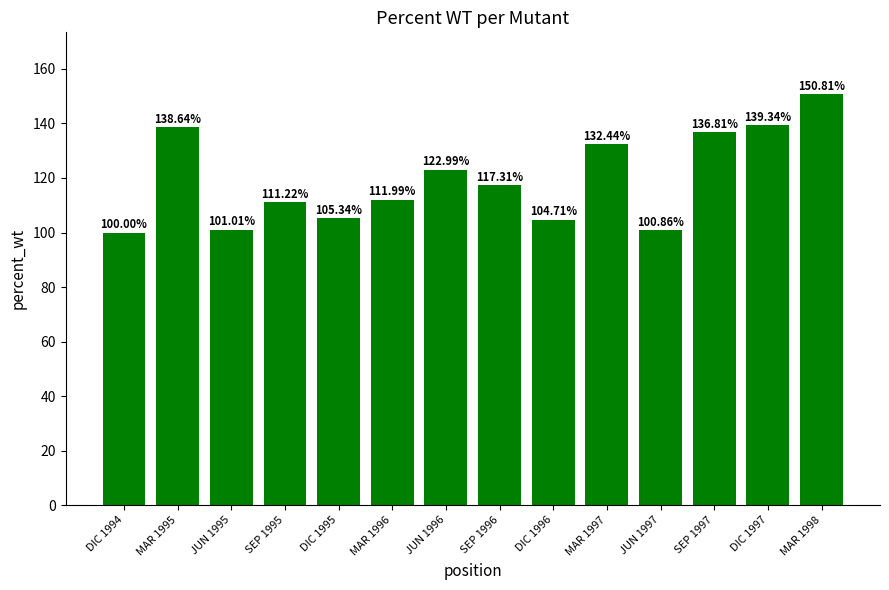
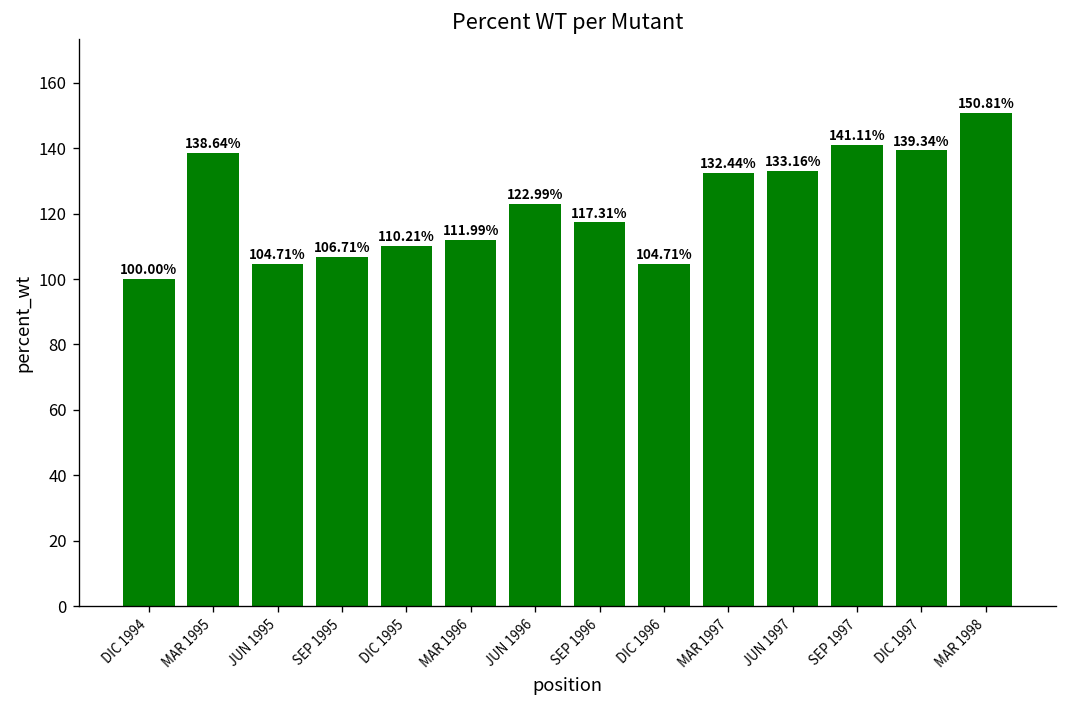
  {
    "DIC 1994": "100.00%",
    "MAR 1995": "138.64%",
-   "JUN 1995": "101.01%",
-   "SEP 1995": "111.22%",
-   "DIC 1995": "105.34%",
+   "JUN 1995": "104.71%",
+   "SEP 1995": "106.71%",
+   "DIC 1995": "110.21%",
    "MAR 1996": "111.99%",
    "JUN 1996": "122.99%",
    "SEP 1996": "117.31%",
    "DIC 1996": "104.71%",
    "MAR 1997": "132.44%",
-   "JUN 1997": "100.86%",
-   "SEP 1997": "136.81%",
+   "JUN 1997": "133.16%",
+   "SEP 1997": "141.11%",
    "DIC 1997": "139.34%",
    "MAR 1998": "150.81%"
  }
